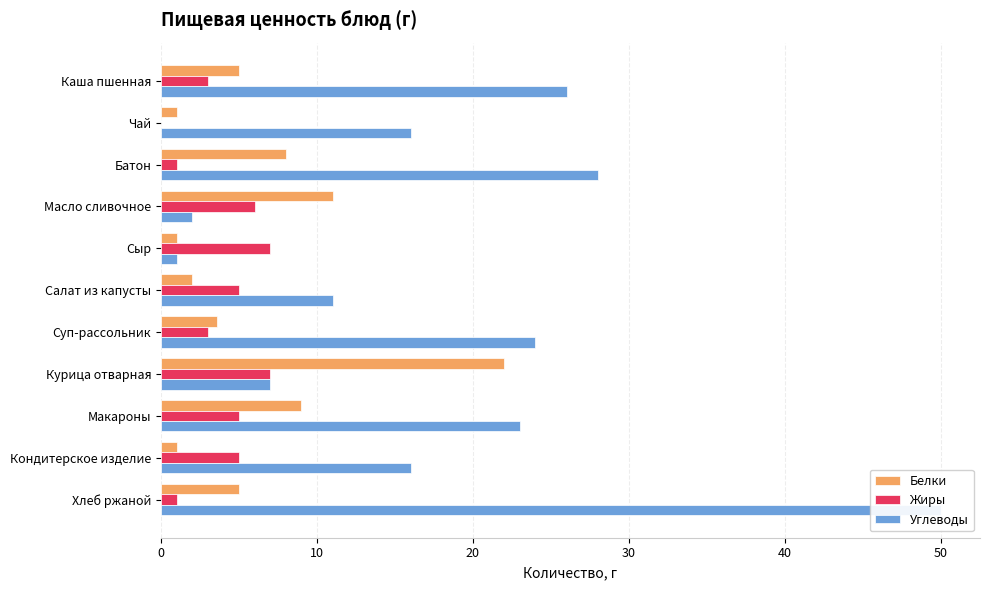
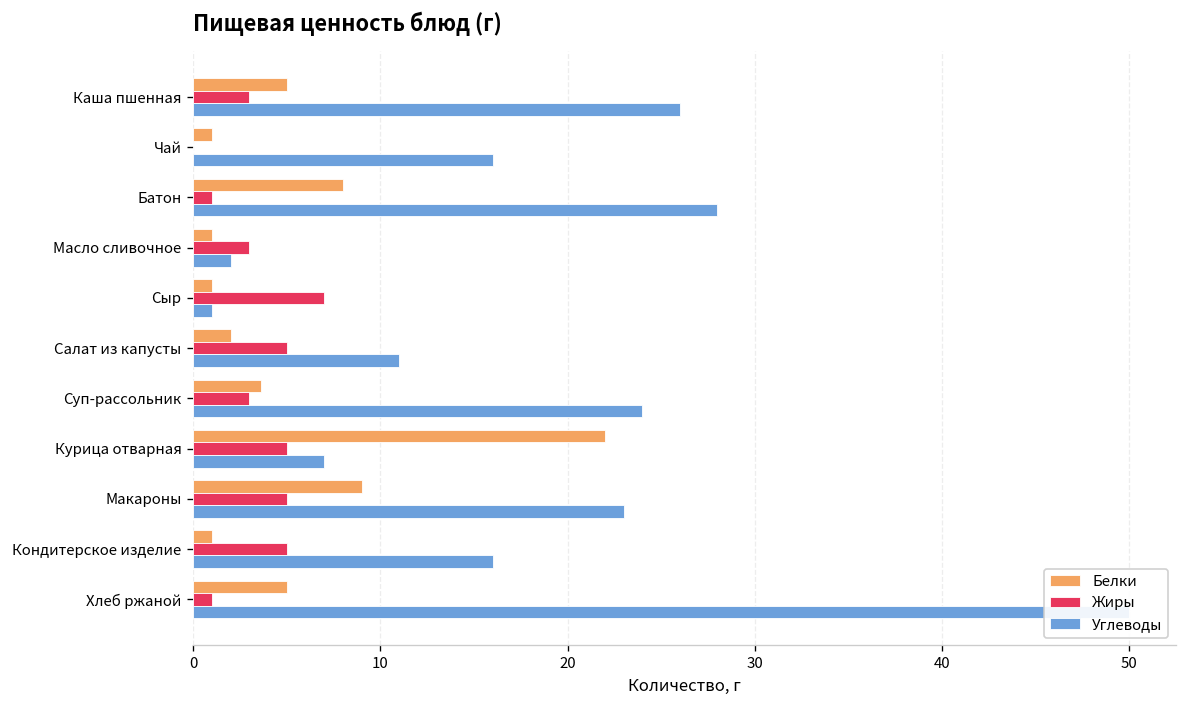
  {
    "Белки": {
      "Каша пшенная": 5,
      "Чай": 1,
      "Батон": 8,
-     "Масло сливочное": 11,
+     "Масло сливочное": 1,
      "Сыр": 1,
      "Салат из капусты": 2,
      "Суп-рассольник": 3.6,
      "Курица отварная": 22,
      "Макароны": 9,
      "Кондитерское изделие": 1,
      "Хлеб ржаной": 5
    },
    "Жиры": {
      "Каша пшенная": 3,
      "Чай": 0,
      "Батон": 1,
-     "Масло сливочное": 6,
+     "Масло сливочное": 3,
      "Сыр": 7,
      "Салат из капусты": 5,
      "Суп-рассольник": 3,
-     "Курица отварная": 7,
+     "Курица отварная": 5,
      "Макароны": 5,
      "Кондитерское изделие": 5,
      "Хлеб ржаной": 1
    },
    "Углеводы": {
      "Каша пшенная": 26,
      "Чай": 16,
      "Батон": 28,
      "Масло сливочное": 2,
      "Сыр": 1,
      "Салат из капусты": 11,
      "Суп-рассольник": 24,
      "Курица отварная": 7,
      "Макароны": 23,
      "Кондитерское изделие": 16
    }
  }
